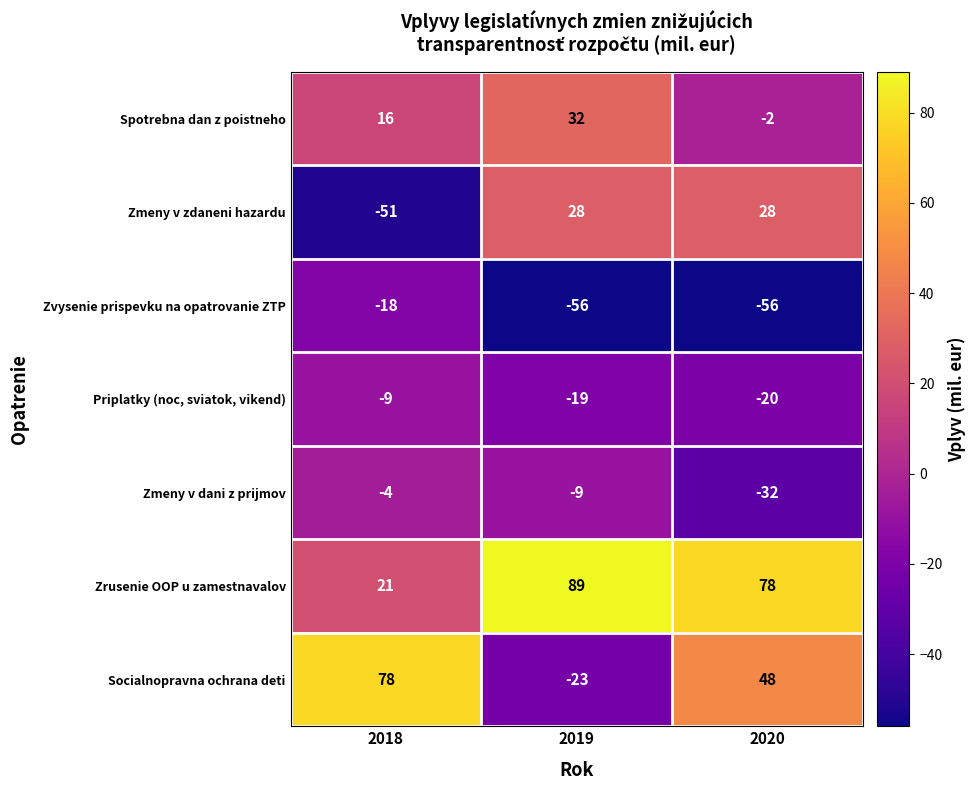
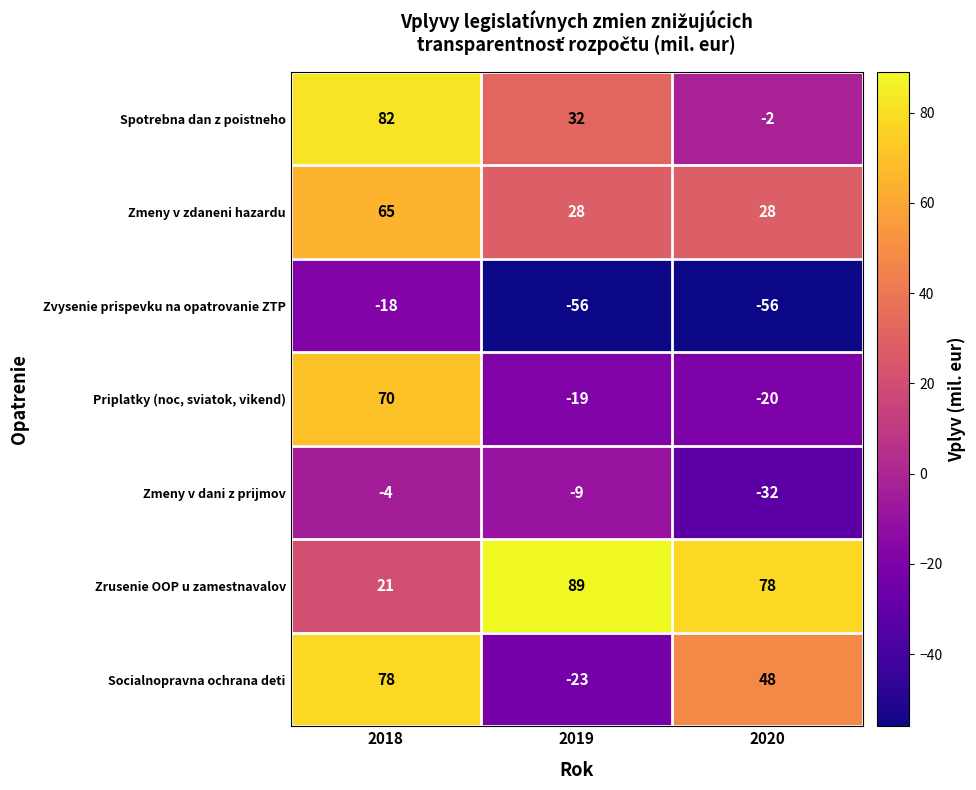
  {
    "Spotrebna dan z poistneho": {
-     "2018": 16,
+     "2018": 82,
      "2019": 32,
      "2020": -2
    },
    "Zmeny v zdaneni hazardu": {
-     "2018": -51,
+     "2018": 65,
      "2019": 28,
      "2020": 28
    },
    "Zvysenie prispevku na opatrovanie ZTP": {
      "2018": -18,
      "2019": -56,
      "2020": -56
    },
    "Priplatky (noc, sviatok, vikend)": {
-     "2018": -9,
+     "2018": 70,
      "2019": -19,
      "2020": -20
    },
    "Zmeny v dani z prijmov": {
      "2018": -4,
      "2019": -9,
      "2020": -32
    },
    "Zrusenie OOP u zamestnavalov": {
      "2018": 21,
      "2019": 89,
      "2020": 78
    },
    "Socialnopravna ochrana deti": {
      "2018": 78,
      "2019": -23,
      "2020": 48
    }
  }
